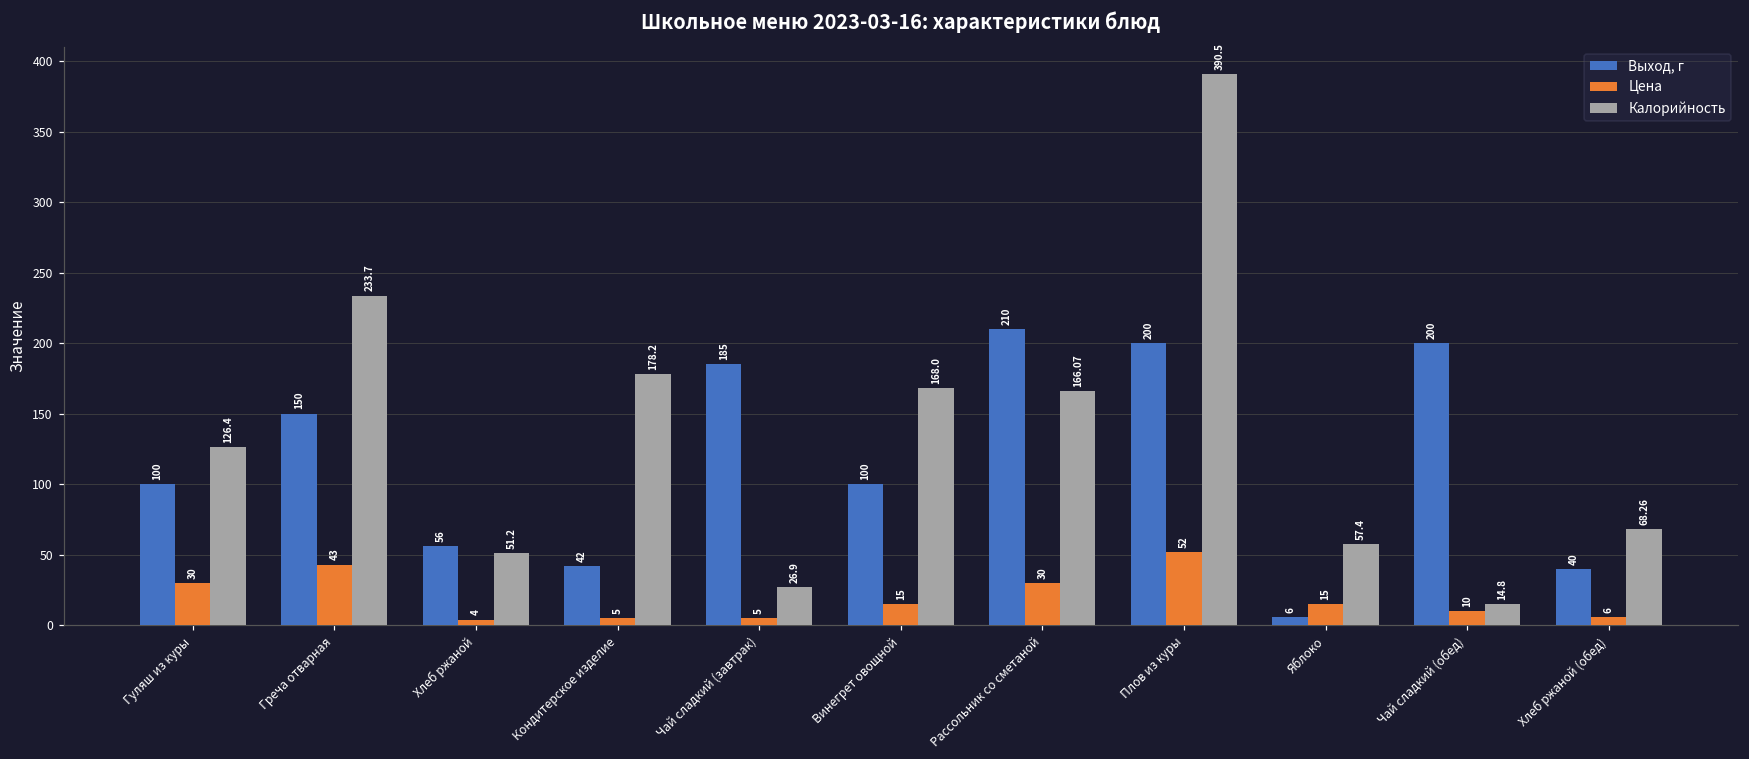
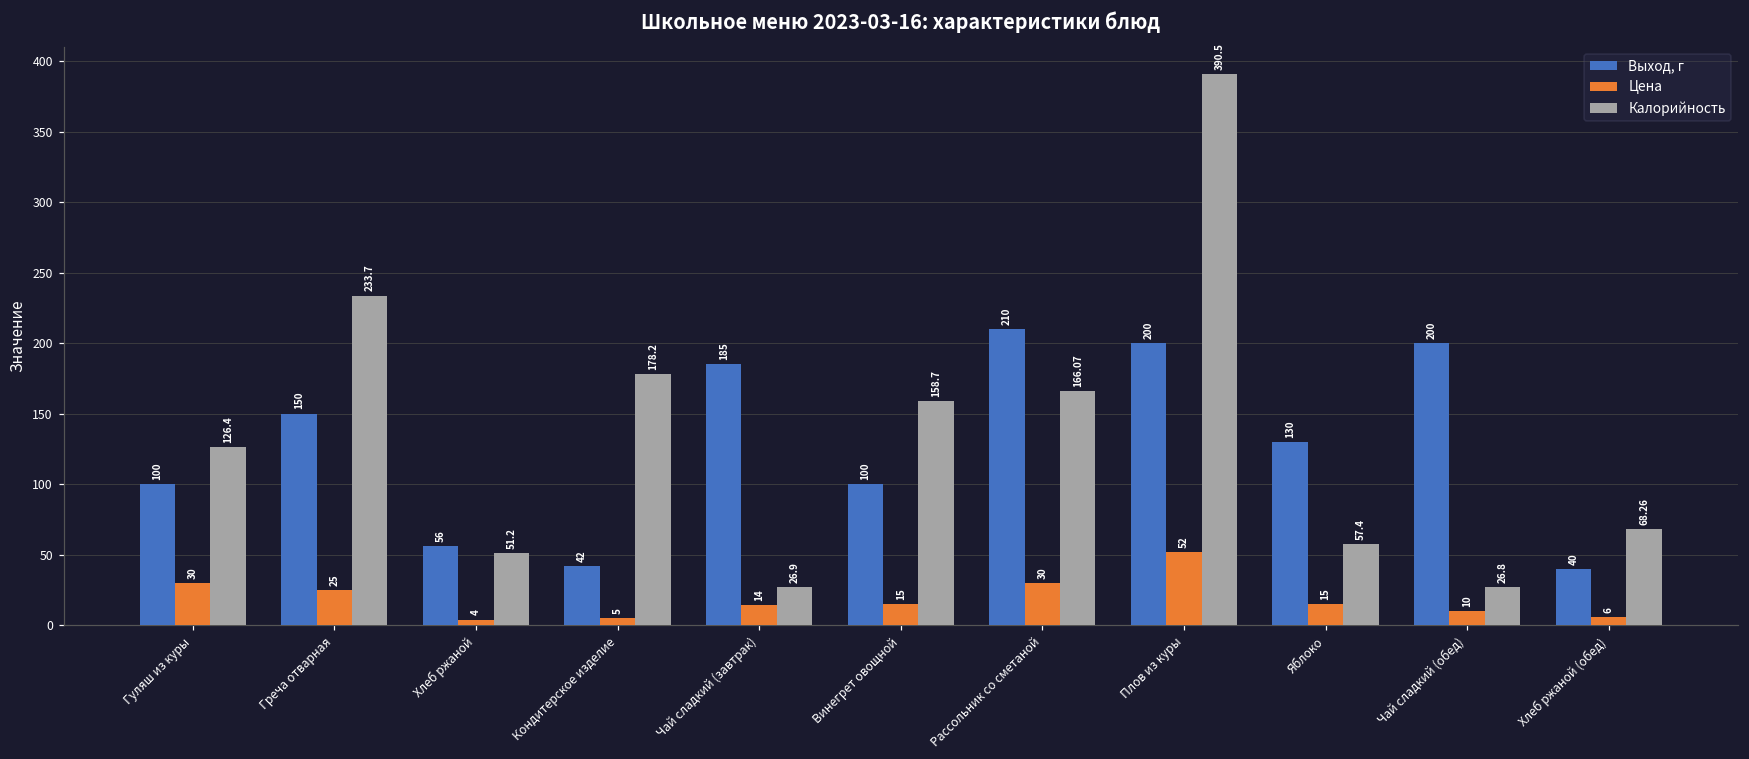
  {
    "Выход, г": {
      "Гуляш из куры": 100,
      "Греча отварная": 150,
      "Хлеб ржаной": 56,
      "Кондитерское изделие": 42,
      "Чай сладкий (завтрак)": 185,
      "Винегрет овощной": 100,
      "Рассольник со сметаной": 210,
      "Плов из куры": 200,
-     "Яблоко": 6,
+     "Яблоко": 130,
      "Чай сладкий (обед)": 200,
      "Хлеб ржаной (обед)": 40
    },
    "Цена": {
      "Гуляш из куры": 30,
-     "Греча отварная": 43,
+     "Греча отварная": 25,
      "Хлеб ржаной": 4,
      "Кондитерское изделие": 5,
-     "Чай сладкий (завтрак)": 5,
+     "Чай сладкий (завтрак)": 14,
      "Винегрет овощной": 15,
      "Рассольник со сметаной": 30,
      "Плов из куры": 52,
      "Яблоко": 15,
      "Чай сладкий (обед)": 10,
      "Хлеб ржаной (обед)": 6
    },
    "Калорийность": {
      "Гуляш из куры": 126.4,
      "Греча отварная": 233.7,
      "Хлеб ржаной": 51.2,
      "Кондитерское изделие": 178.2,
      "Чай сладкий (завтрак)": 26.9,
-     "Винегрет овощной": 168.0,
+     "Винегрет овощной": 158.7,
      "Рассольник со сметаной": 166.07,
      "Плов из куры": 390.5,
      "Яблоко": 57.4,
-     "Чай сладкий (обед)": 14.8,
+     "Чай сладкий (обед)": 26.8,
      "Хлеб ржаной (обед)": 68.26
    }
  }
